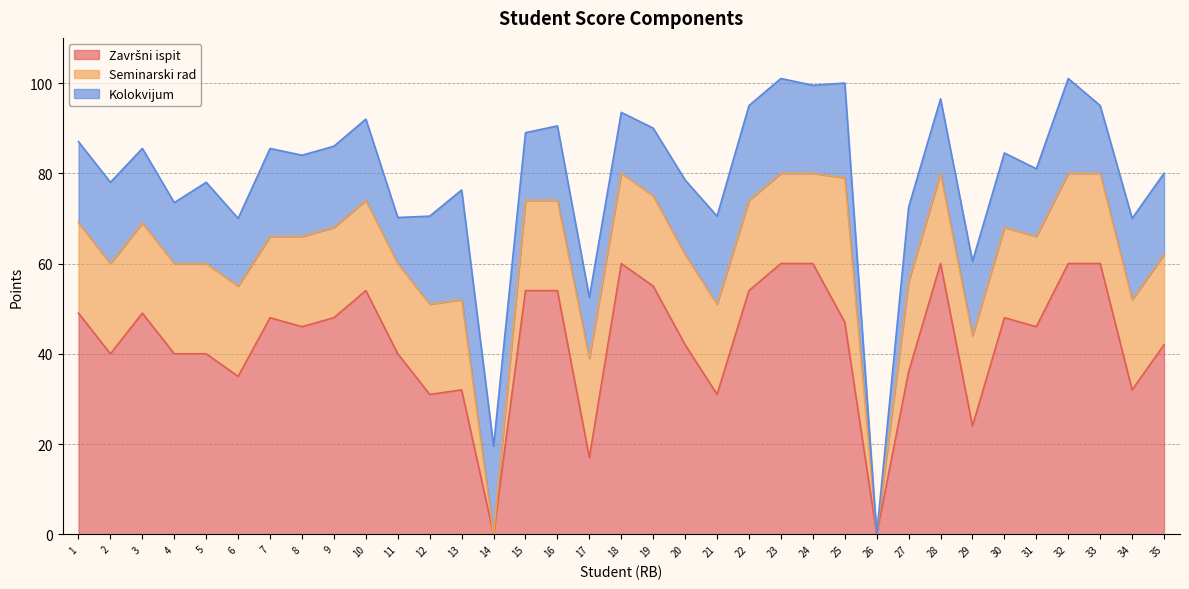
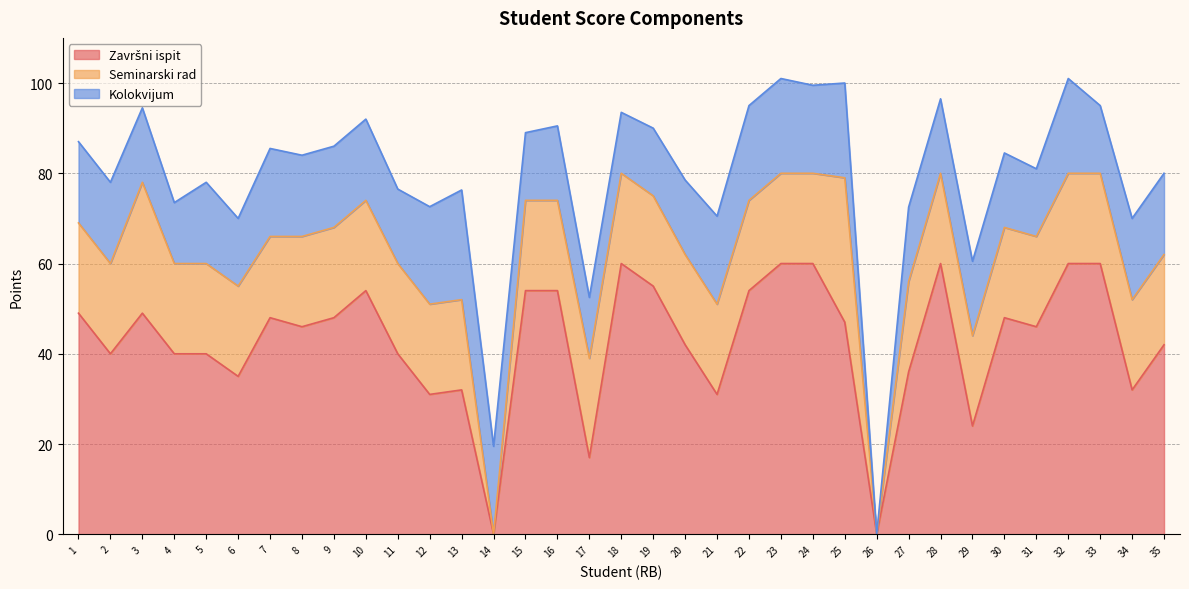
  {
    "Završni ispit": {
      "1": 49,
      "2": 40,
      "3": 49,
      "4": 40,
      "5": 40,
      "6": 35,
      "7": 48,
      "8": 46,
      "9": 48,
      "10": 54,
      "11": 40,
      "12": 31,
      "13": 32,
      "15": 54,
      "16": 54,
      "17": 17,
      "18": 60,
      "19": 55,
      "20": 42,
      "21": 31,
      "22": 54,
      "23": 60,
      "24": 60,
      "25": 47,
      "27": 36,
      "28": 60,
      "29": 24,
      "30": 48,
      "31": 46,
      "32": 60,
      "33": 60,
      "34": 32,
      "35": 42
    },
    "Seminarski rad": {
      "1": 20,
      "2": 20,
-     "3": 20,
+     "3": 29,
      "4": 20,
      "5": 20,
      "6": 20,
      "7": 18,
      "8": 20,
      "9": 20,
      "10": 20,
      "11": 20,
      "12": 20,
      "13": 20,
      "15": 20,
      "16": 20,
      "17": 22,
      "18": 20,
      "19": 20,
      "20": 20,
      "21": 20,
      "22": 20,
      "23": 20,
      "24": 20,
      "25": 32,
      "27": 20,
      "28": 20,
      "29": 20,
      "30": 20,
      "31": 20,
      "32": 20,
      "33": 20,
      "34": 20,
      "35": 20
    },
    "Kolokvijum": {
      "1": 18,
      "2": 18,
      "3": 17,
      "4": 14,
      "5": 18,
      "6": 15,
      "7": 20,
      "8": 18,
      "9": 18,
      "10": 18,
-     "11": 10,
-     "12": 20,
+     "11": 17,
+     "12": 22,
      "13": 24,
      "14": 20,
      "15": 15,
      "16": 17,
      "17": 14,
      "18": 14,
      "19": 15,
      "20": 17,
      "21": 20,
      "22": 21,
      "23": 21,
      "24": 20,
      "25": 21,
      "27": 17,
      "28": 17,
      "29": 17,
      "30": 17,
      "31": 15,
      "32": 21,
      "33": 15,
      "34": 18,
      "35": 18
    }
  }
